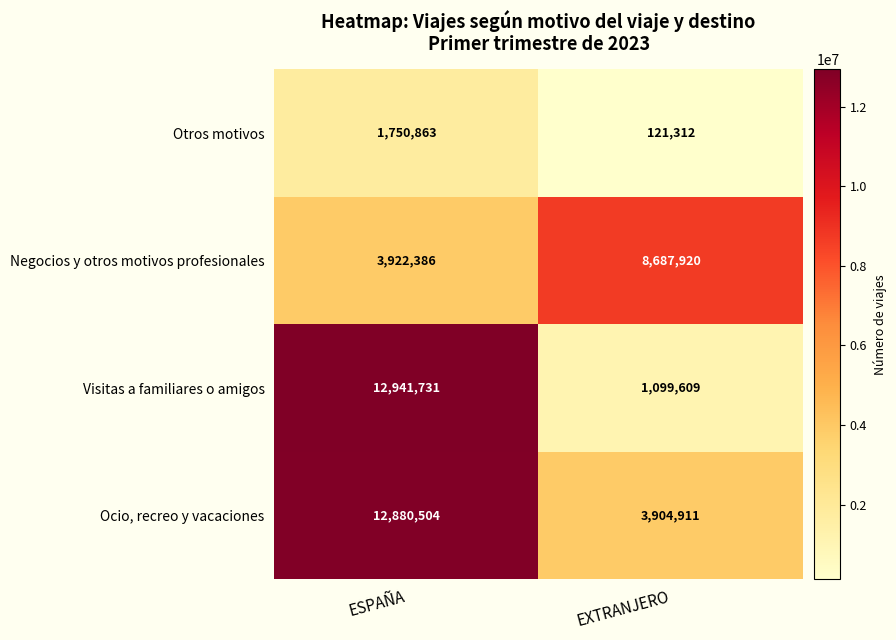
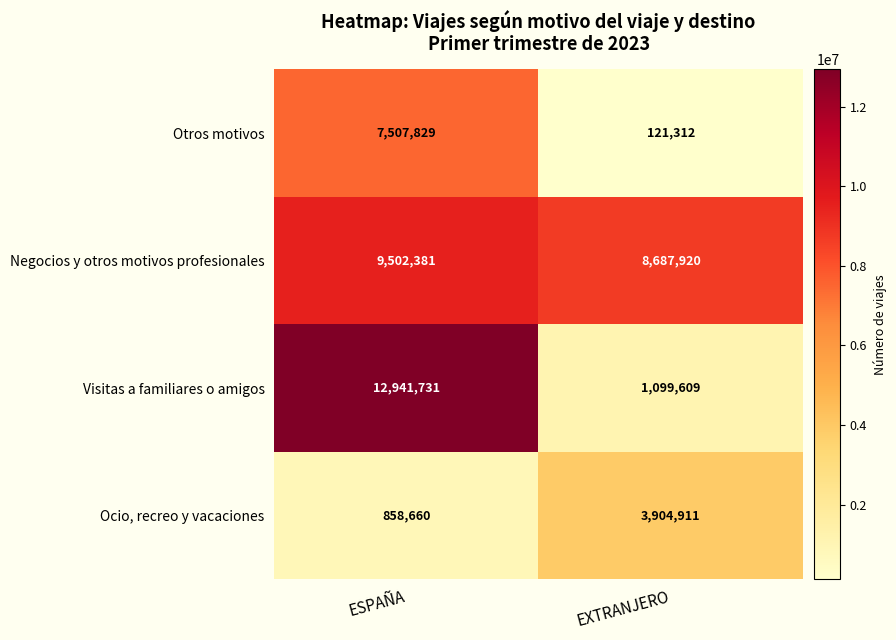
  {
    "Otros motivos": {
-     "ESPAÑA": "1,750,863",
+     "ESPAÑA": "7,507,829",
      "EXTRANJERO": "121,312"
    },
    "Negocios y otros motivos profesionales": {
-     "ESPAÑA": "3,922,386",
+     "ESPAÑA": "9,502,381",
      "EXTRANJERO": "8,687,920"
    },
    "Visitas a familiares o amigos": {
      "ESPAÑA": "12,941,731",
      "EXTRANJERO": "1,099,609"
    },
    "Ocio, recreo y vacaciones": {
-     "ESPAÑA": "12,880,504",
+     "ESPAÑA": "858,660",
      "EXTRANJERO": "3,904,911"
    }
  }
